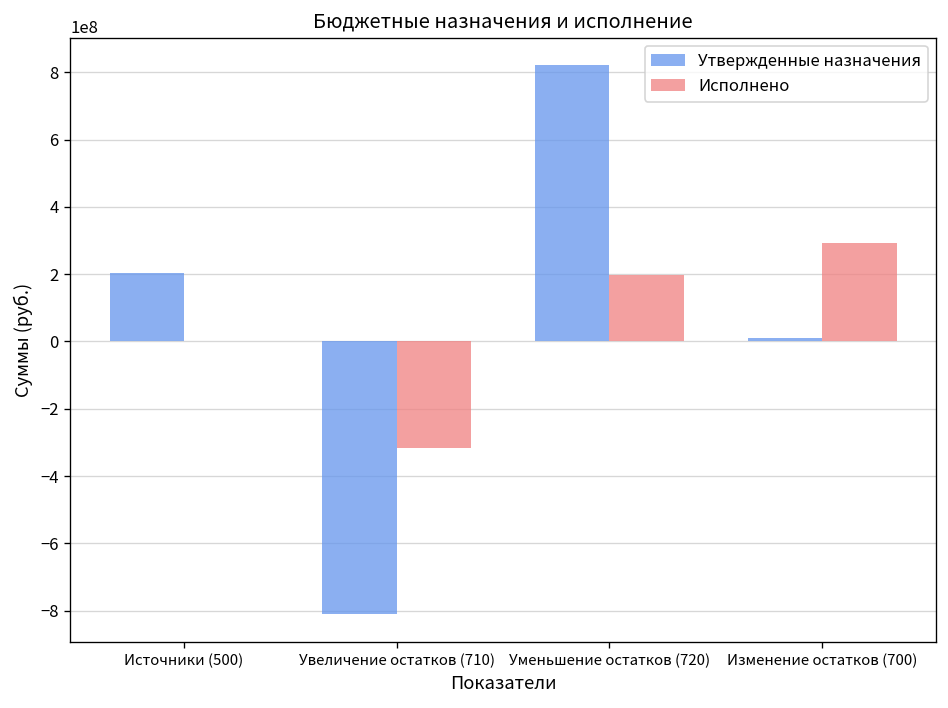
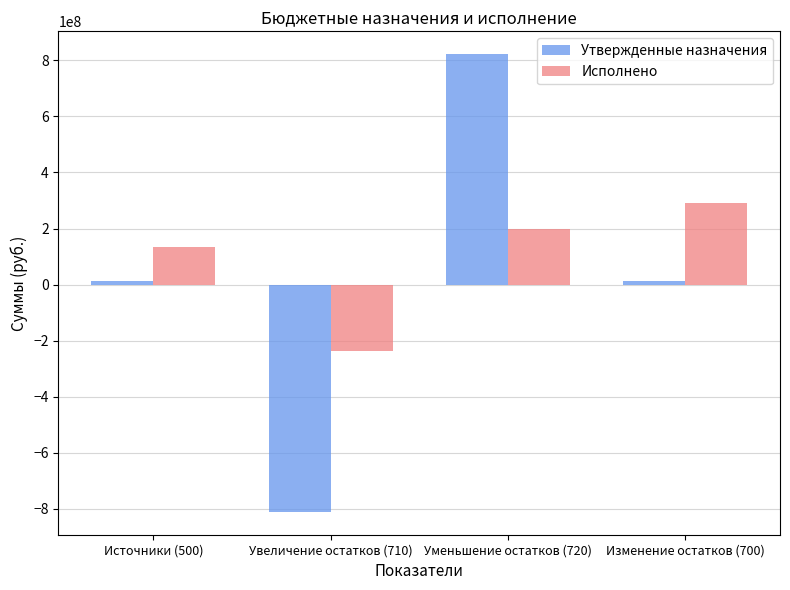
  {
    "Утвержденные назначения": {
-     "Источники (500)": 200000000,
+     "Источники (500)": 10000000,
      "Увеличение остатков (710)": -810000000,
      "Уменьшение остатков (720)": 820000000,
      "Изменение остатков (700)": 10000000
    },
    "Исполнено": {
-     "Источники (500)": 0,
-     "Увеличение остатков (710)": -320000000,
+     "Источники (500)": 140000000,
+     "Увеличение остатков (710)": -240000000,
      "Уменьшение остатков (720)": 200000000,
      "Изменение остатков (700)": 290000000
    }
  }
